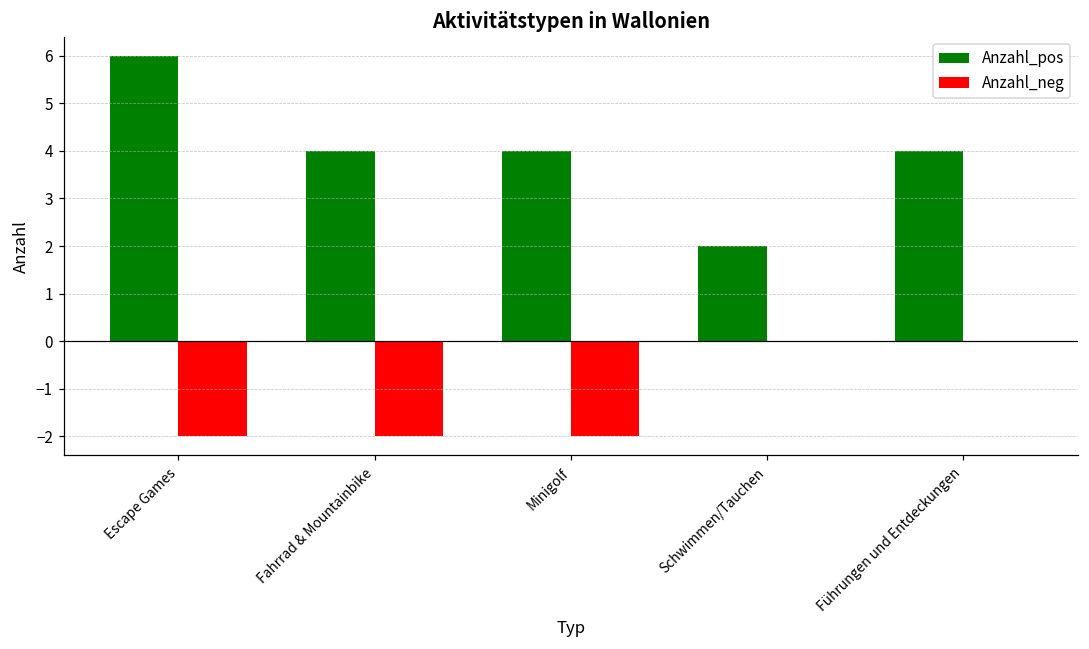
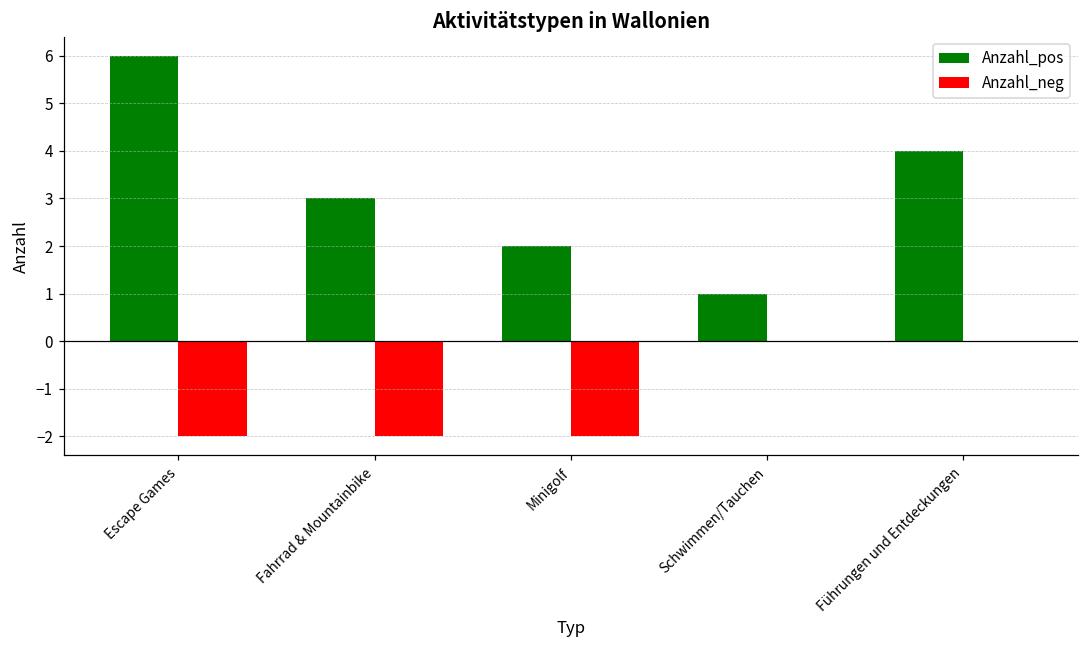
  {
    "Anzahl_pos": {
      "Escape Games": 6,
-     "Fahrrad & Mountainbike": 4,
-     "Minigolf": 4,
-     "Schwimmen/Tauchen": 2,
+     "Fahrrad & Mountainbike": 3,
+     "Minigolf": 2,
+     "Schwimmen/Tauchen": 1,
      "Führungen und Entdeckungen": 4
    },
    "Anzahl_neg": {
      "Escape Games": -2,
      "Fahrrad & Mountainbike": -2,
      "Minigolf": -2,
      "Schwimmen/Tauchen": 0,
      "Führungen und Entdeckungen": 0
    }
  }
